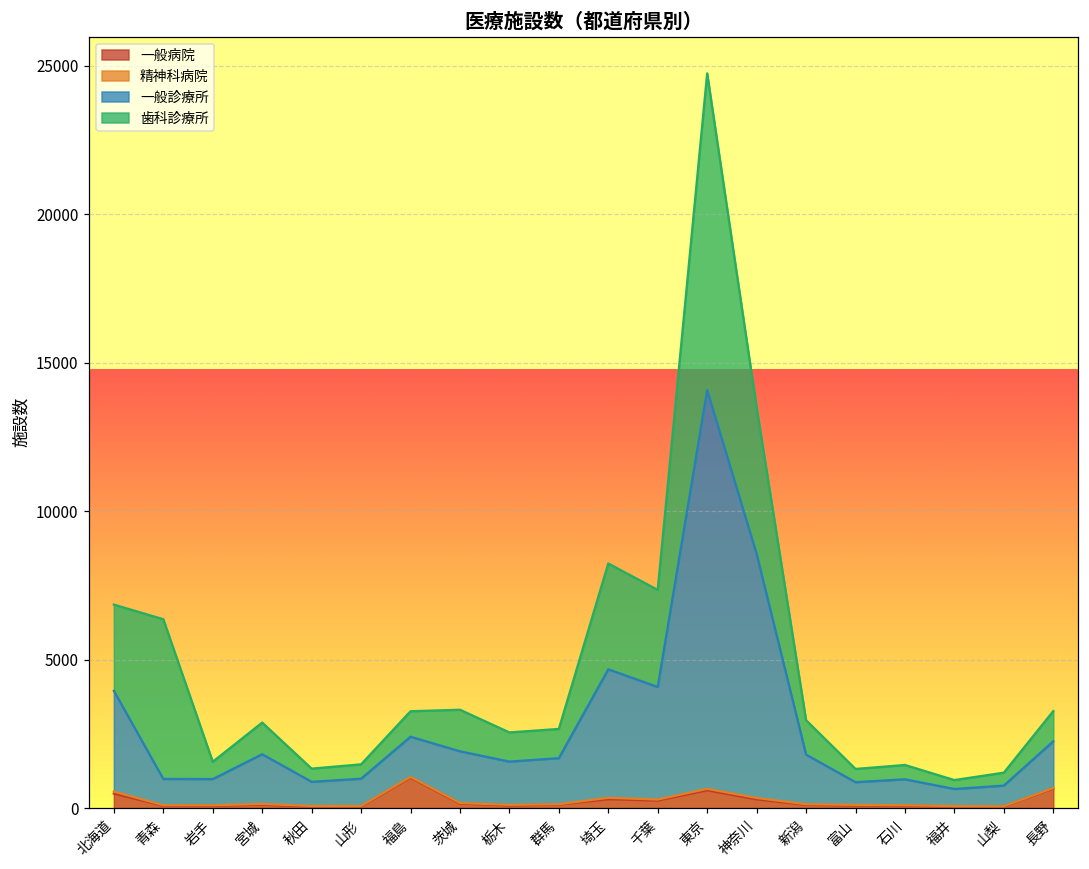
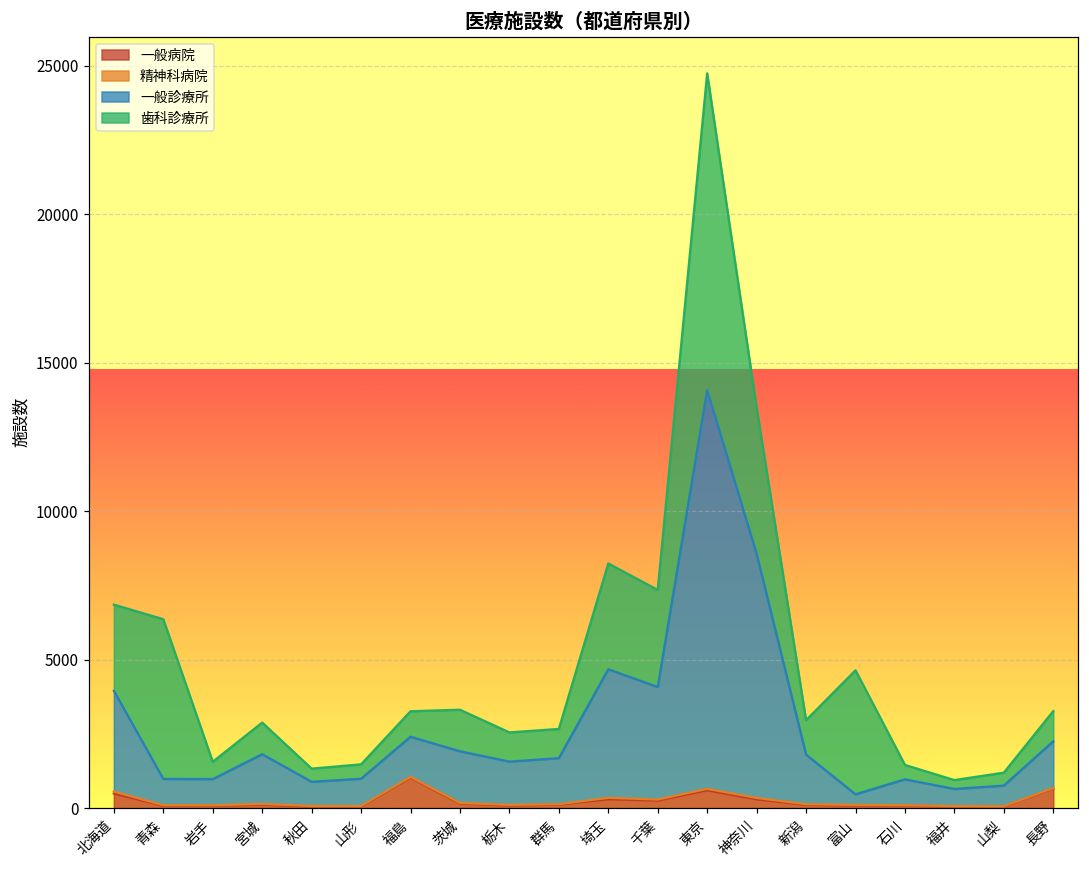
  {
    "一般診療所": {
      "北海道": 3400,
      "青森": 900,
      "岩手": 900,
      "宮城": 1700,
      "秋田": 800,
      "山形": 900,
      "福島": 1400,
      "茨城": 1700,
      "栃木": 1500,
      "群馬": 1600,
      "埼玉": 4300,
      "千葉": 3800,
      "東京": 13400,
      "神奈川": 8200,
      "新潟": 1700,
-     "富山": 800,
+     "富山": 400,
      "石川": 900,
      "福井": 600,
      "山梨": 700,
      "長野": 1600
    },
    "歯科診療所": {
      "北海道": 2900,
      "青森": 5400,
      "岩手": 600,
      "宮城": 1100,
      "秋田": 400,
      "山形": 500,
      "福島": 900,
      "茨城": 1400,
      "栃木": 1000,
      "群馬": 1000,
      "埼玉": 3600,
      "千葉": 3300,
      "東京": 10700,
      "神奈川": 4900,
      "新潟": 1200,
-     "富山": 400,
+     "富山": 4200,
      "石川": 500,
      "福井": 300,
      "山梨": 400,
      "長野": 1000
    }
  }
